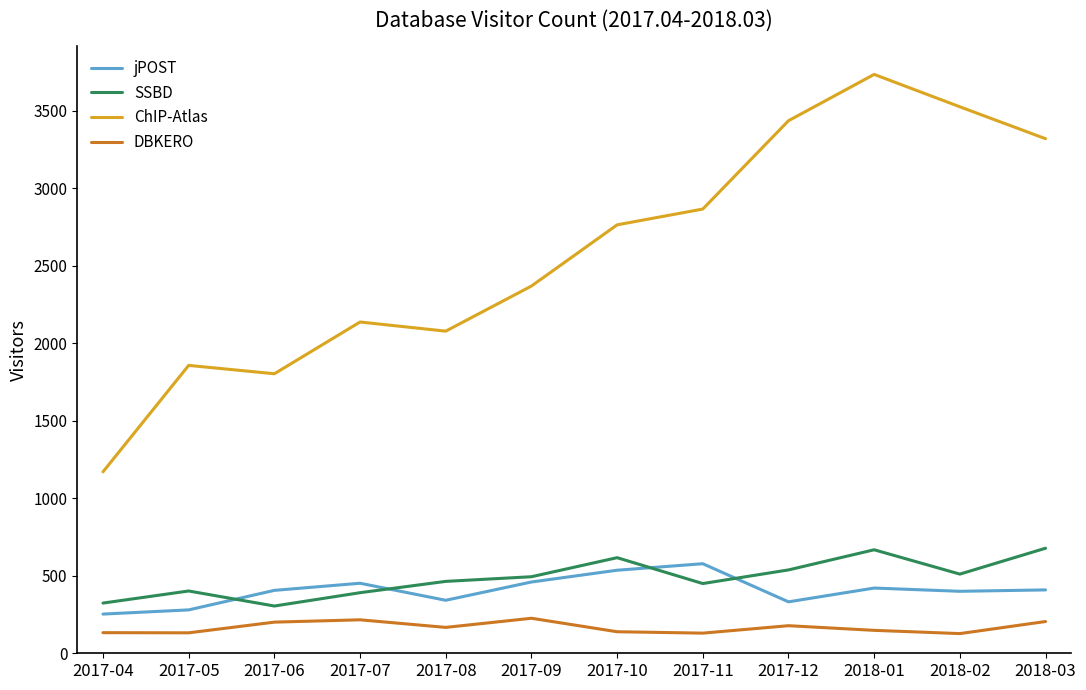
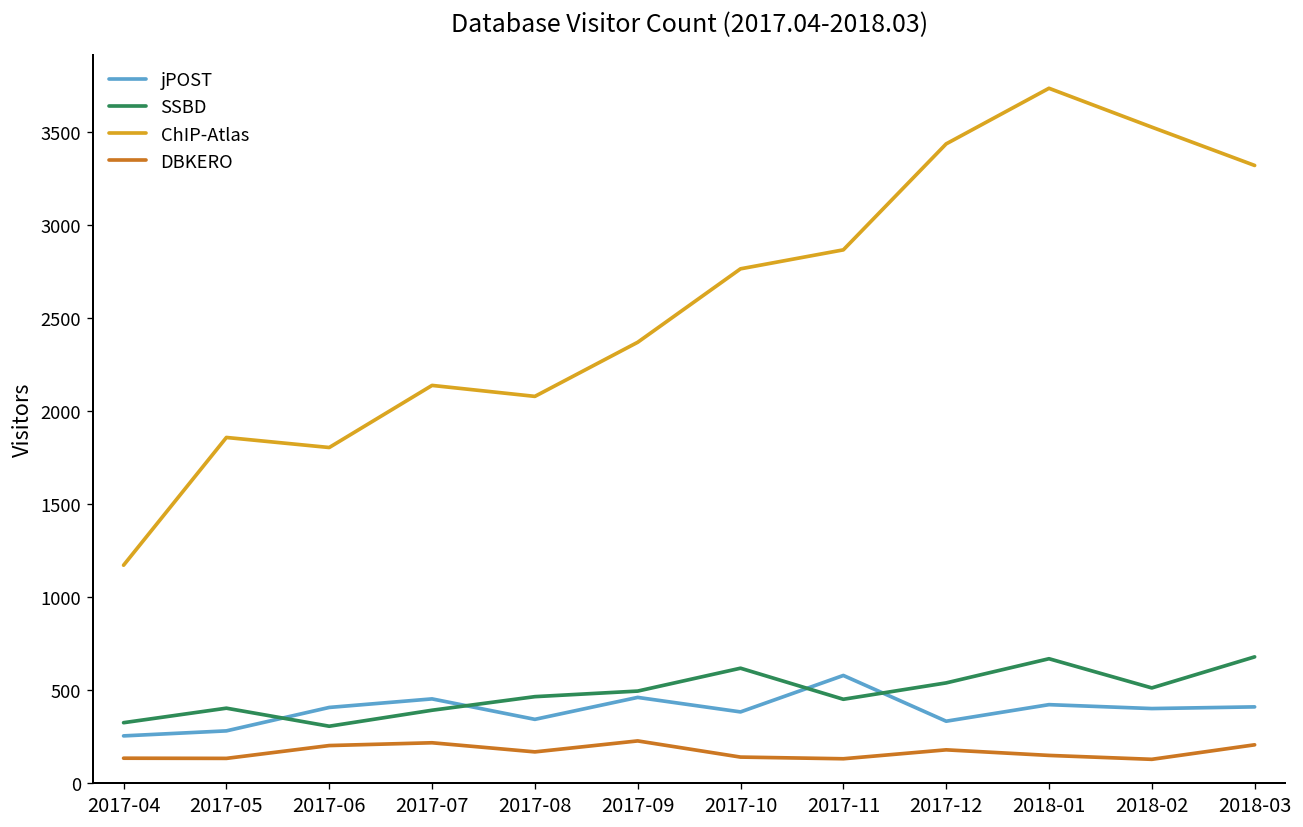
  {
    "jPOST": {
      "2017-04": 250,
      "2017-05": 280,
      "2017-06": 410,
      "2017-07": 450,
      "2017-08": 340,
      "2017-09": 460,
-     "2017-10": 540,
+     "2017-10": 380,
      "2017-11": 580,
      "2017-12": 330,
      "2018-01": 420,
      "2018-02": 400,
      "2018-03": 410
    },
    "SSBD": {
      "2017-04": 320,
      "2017-05": 400,
      "2017-06": 310,
      "2017-07": 390,
      "2017-08": 460,
      "2017-09": 490,
      "2017-10": 620,
      "2017-11": 450,
      "2017-12": 540,
      "2018-01": 670,
      "2018-02": 510,
      "2018-03": 680
    }
  }
